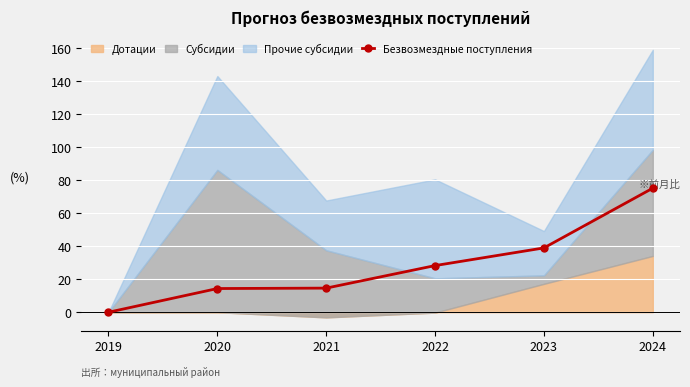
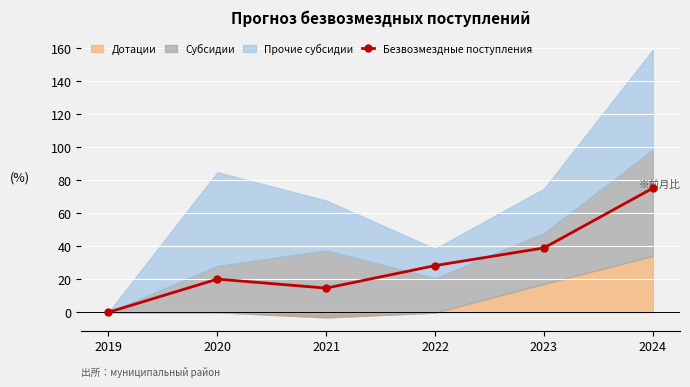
  {
    "Безвозмездные поступления": {
-     "2020": 14,
+     "2020": 20,
      "2021": 15,
      "2022": 28,
      "2023": 39,
      "2024": 75
    },
    "Дотации": {
      "2023": 17,
      "2024": 34
    },
    "Субсидии": {
-     "2020": 86,
-     "2023": 5,
+     "2020": 28,
+     "2023": 31,
      "2024": 64
    },
    "Прочие субсидии": {
      "2020": 57,
      "2021": 30,
-     "2022": 60,
+     "2022": 18,
      "2023": 27,
      "2024": 61
    }
  }
